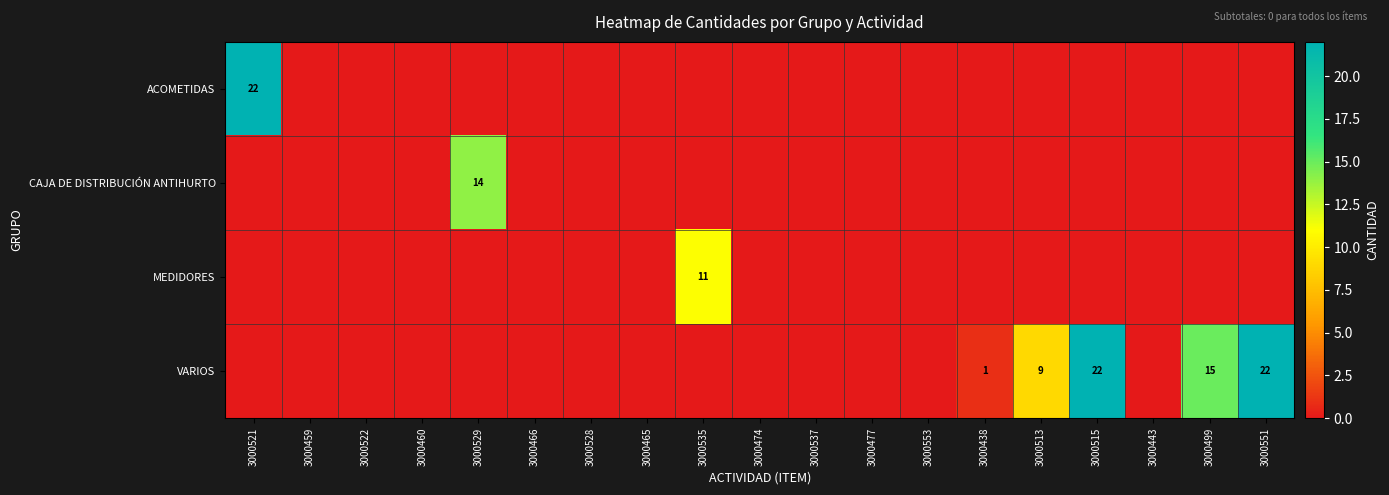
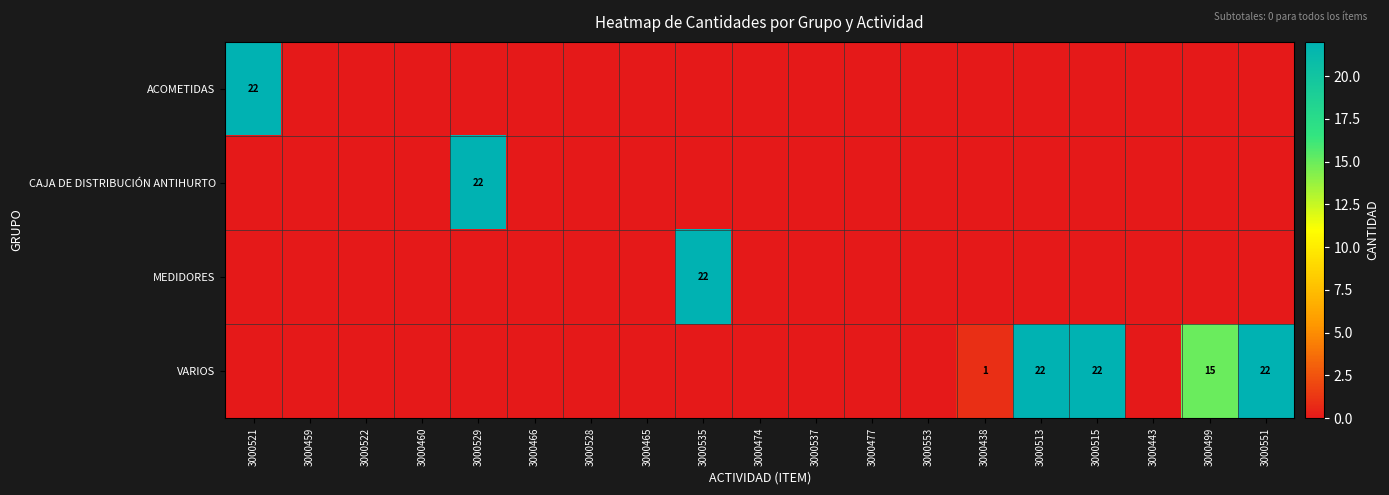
  {
    "ACOMETIDAS": {
      "3000521": 22
    },
    "CAJA DE DISTRIBUCIÓN ANTIHURTO": {
-     "3000529": 14
+     "3000529": 22
    },
    "MEDIDORES": {
-     "3000535": 11
+     "3000535": 22
    },
    "VARIOS": {
      "3000438": 1,
-     "3000513": 9,
+     "3000513": 22,
      "3000515": 22,
      "3000499": 15,
      "3000551": 22
    }
  }
